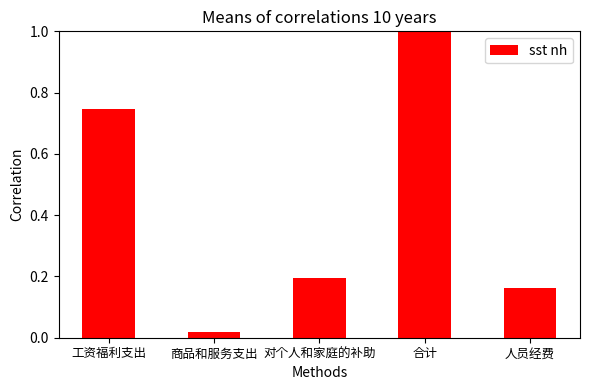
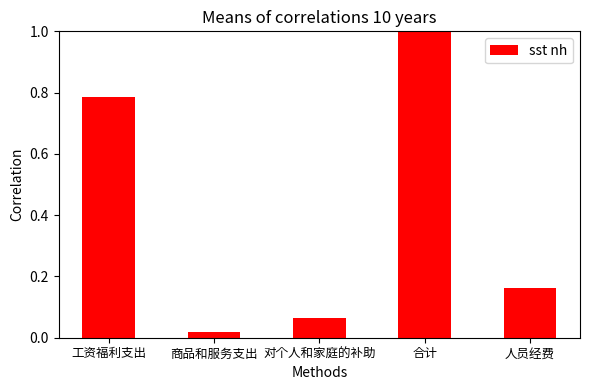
  {
-   "工资福利支出": 0.75,
+   "工资福利支出": 0.78,
    "商品和服务支出": 0.02,
-   "对个人和家庭的补助": 0.20,
+   "对个人和家庭的补助": 0.06,
    "合计": 1.00,
    "人员经费": 0.16
  }
